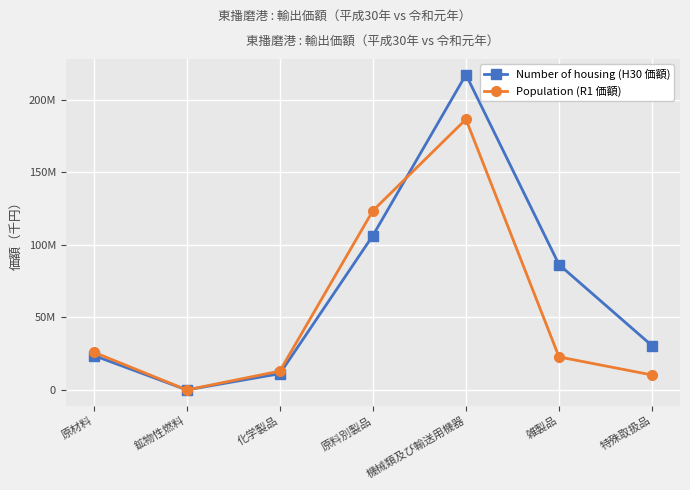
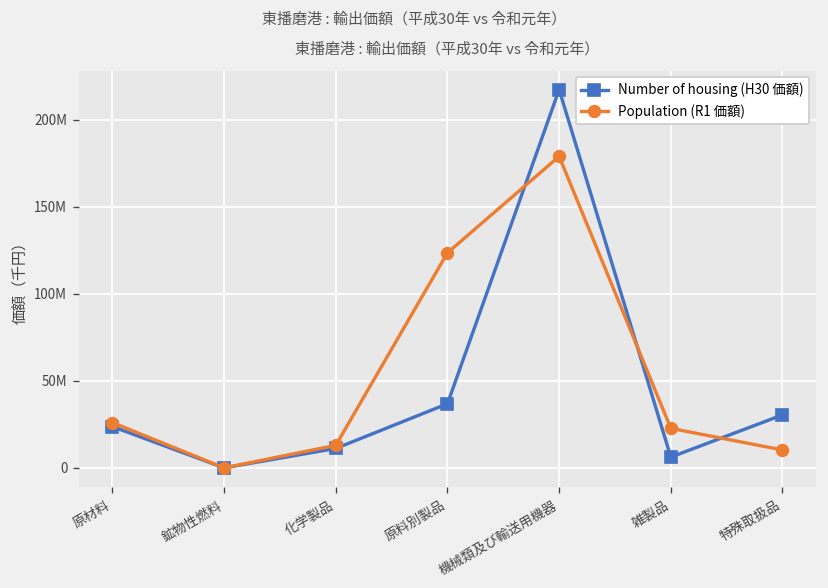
  {
    "Number of housing (H30 価額)": {
      "原材料": 24000000,
      "化学製品": 11000000,
-     "原料別製品": 106000000,
+     "原料別製品": 37000000,
      "機械類及び輸送用機器": 217000000,
-     "雑製品": 86000000,
+     "雑製品": 6000000,
      "特殊取扱品": 30000000
    },
    "Population (R1 価額)": {
      "原材料": 26000000,
      "化学製品": 13000000,
      "原料別製品": 123000000,
-     "機械類及び輸送用機器": 186000000,
+     "機械類及び輸送用機器": 179000000,
      "雑製品": 23000000,
      "特殊取扱品": 10000000
    }
  }
